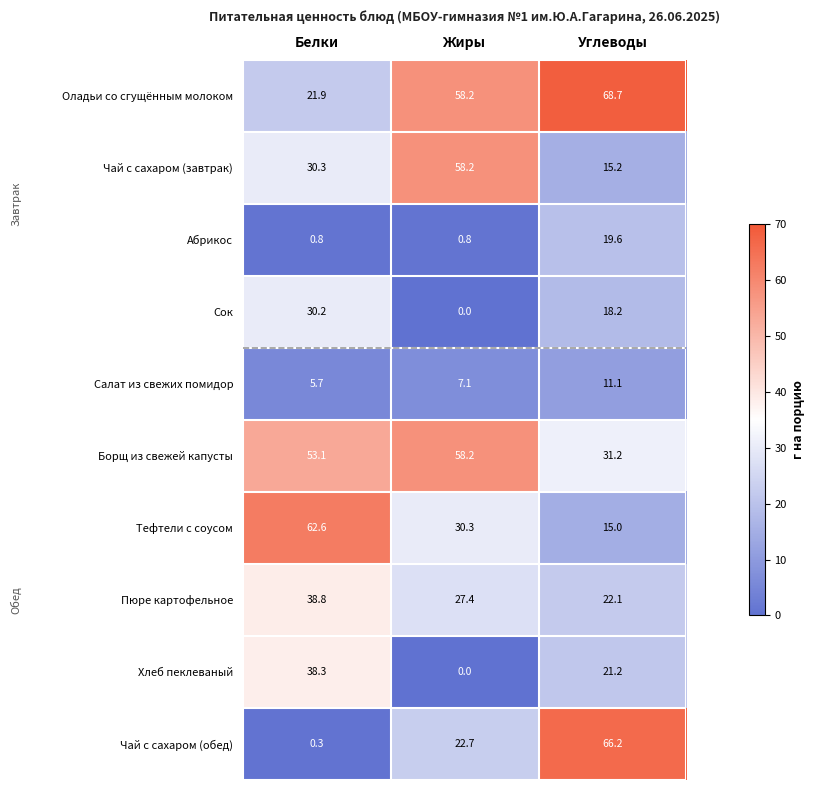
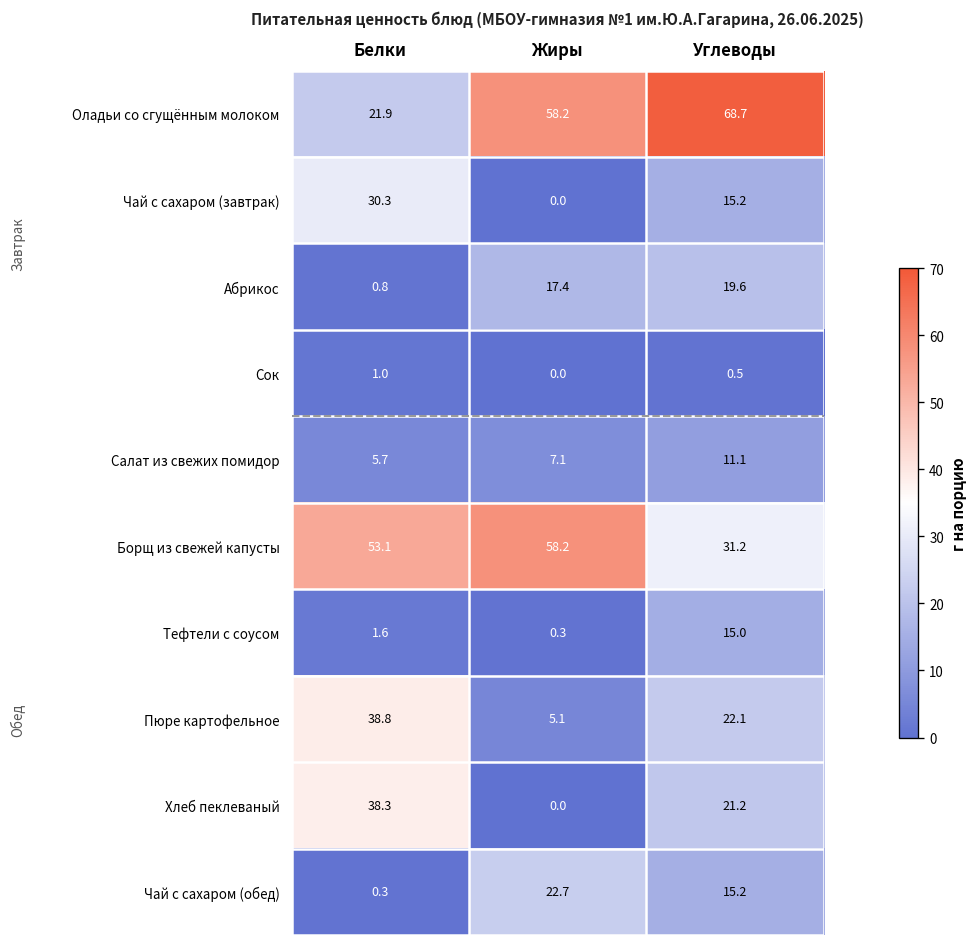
  {
    "Оладьи со сгущённым молоком": {
      "Белки": 21.9,
      "Жиры": 58.2,
      "Углеводы": 68.7
    },
    "Чай с сахаром (завтрак)": {
      "Белки": 30.3,
-     "Жиры": 58.2,
+     "Жиры": 0.0,
      "Углеводы": 15.2
    },
    "Абрикос": {
      "Белки": 0.8,
-     "Жиры": 0.8,
+     "Жиры": 17.4,
      "Углеводы": 19.6
    },
    "Сок": {
-     "Белки": 30.2,
+     "Белки": 1.0,
      "Жиры": 0.0,
-     "Углеводы": 18.2
+     "Углеводы": 0.5
    },
    "Салат из свежих помидор": {
      "Белки": 5.7,
      "Жиры": 7.1,
      "Углеводы": 11.1
    },
    "Борщ из свежей капусты": {
      "Белки": 53.1,
      "Жиры": 58.2,
      "Углеводы": 31.2
    },
    "Тефтели с соусом": {
-     "Белки": 62.6,
-     "Жиры": 30.3,
+     "Белки": 1.6,
+     "Жиры": 0.3,
      "Углеводы": 15.0
    },
    "Пюре картофельное": {
      "Белки": 38.8,
-     "Жиры": 27.4,
+     "Жиры": 5.1,
      "Углеводы": 22.1
    },
    "Хлеб пеклеваный": {
      "Белки": 38.3,
      "Жиры": 0.0,
      "Углеводы": 21.2
    },
    "Чай с сахаром (обед)": {
      "Белки": 0.3,
      "Жиры": 22.7,
-     "Углеводы": 66.2
+     "Углеводы": 15.2
    }
  }
